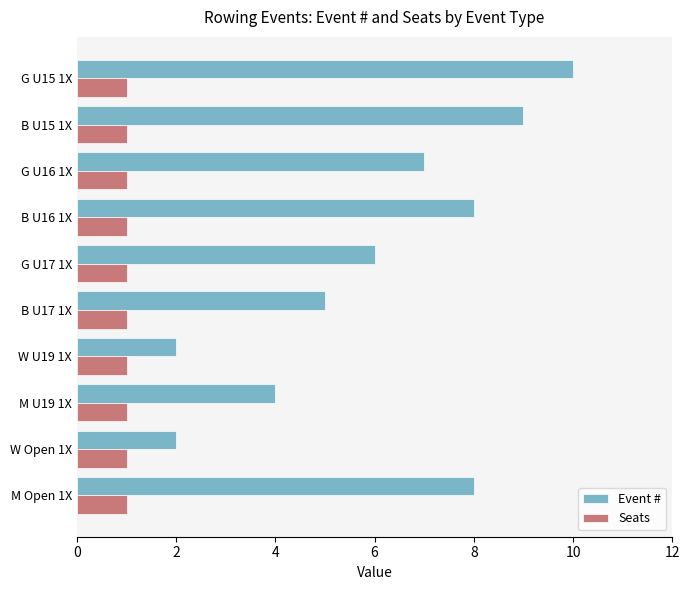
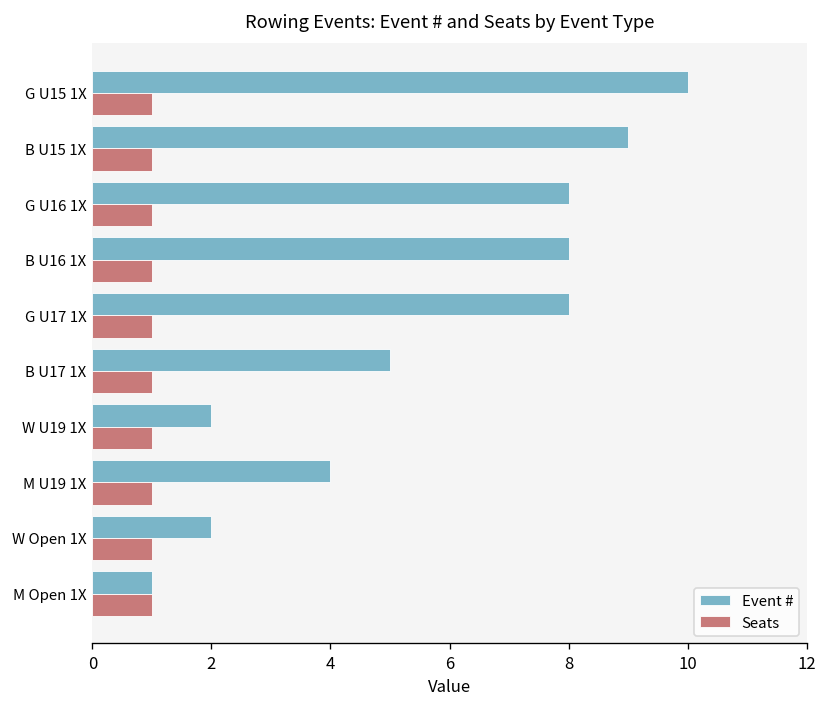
  {
    "Event #": {
      "G U15 1X": 10,
      "B U15 1X": 9,
-     "G U16 1X": 7,
+     "G U16 1X": 8,
      "B U16 1X": 8,
-     "G U17 1X": 6,
+     "G U17 1X": 8,
      "B U17 1X": 5,
      "W U19 1X": 2,
      "M U19 1X": 4,
      "W Open 1X": 2,
-     "M Open 1X": 8
+     "M Open 1X": 1
    },
    "Seats": {
      "G U15 1X": 1,
      "B U15 1X": 1,
      "G U16 1X": 1,
      "B U16 1X": 1,
      "G U17 1X": 1,
      "B U17 1X": 1,
      "W U19 1X": 1,
      "M U19 1X": 1,
      "W Open 1X": 1,
      "M Open 1X": 1
    }
  }
